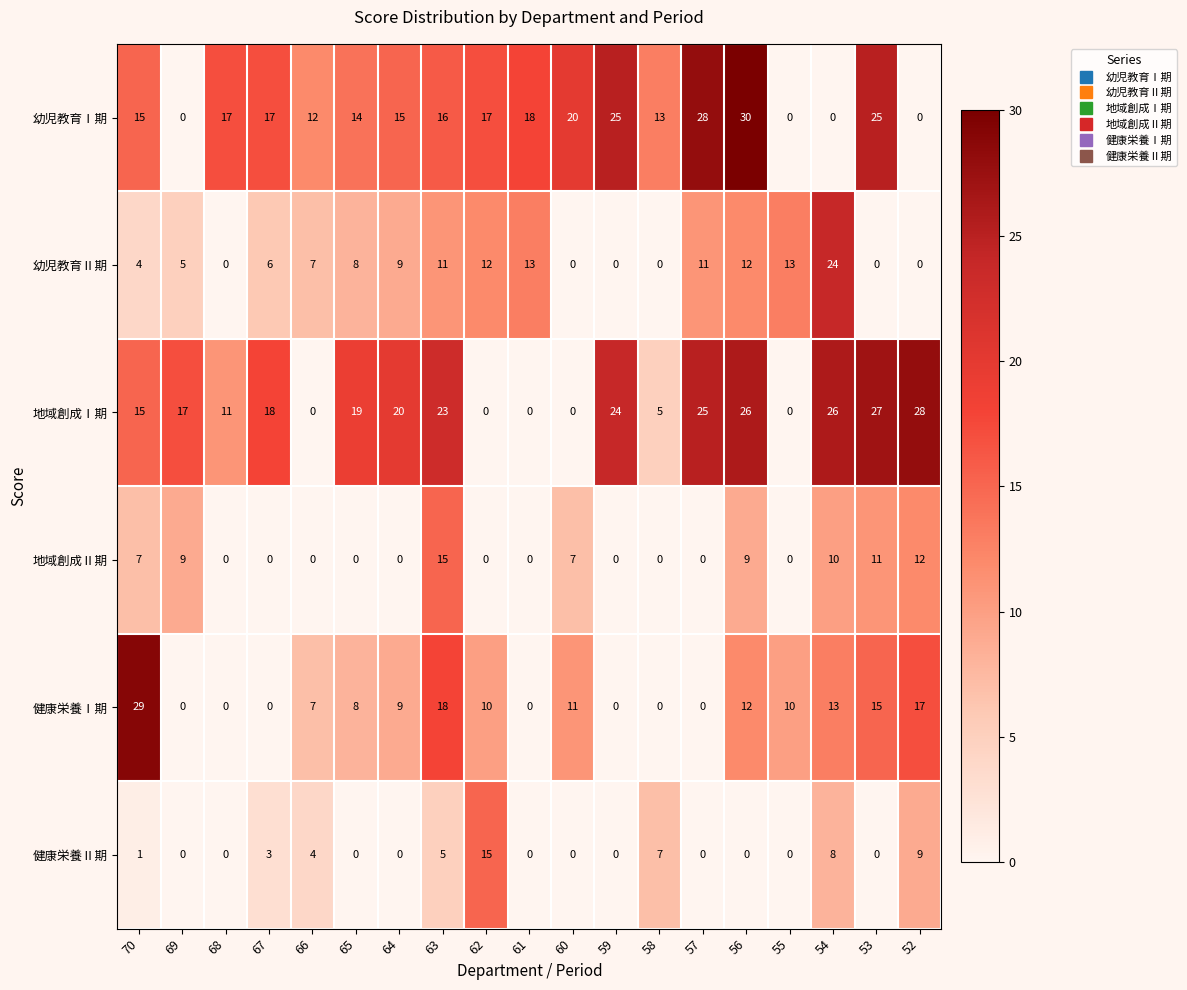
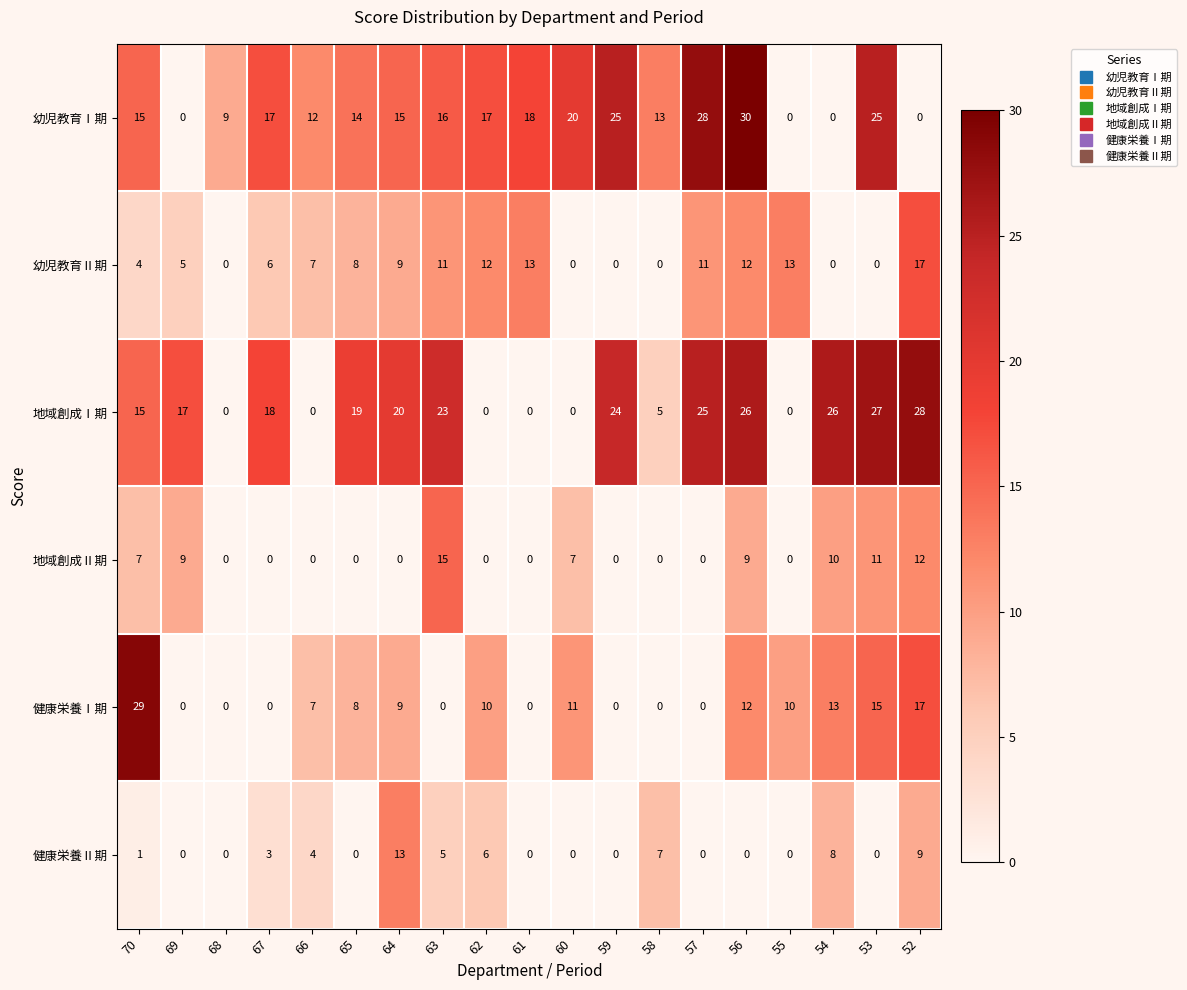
  {
    "幼児教育Ⅰ期": {
      "70": 15,
      "69": 0,
-     "68": 17,
+     "68": 9,
      "67": 17,
      "66": 12,
      "65": 14,
      "64": 15,
      "63": 16,
      "62": 17,
      "61": 18,
      "60": 20,
      "59": 25,
      "58": 13,
      "57": 28,
      "56": 30,
      "55": 0,
      "54": 0,
      "53": 25,
      "52": 0
    },
    "幼児教育Ⅱ期": {
      "70": 4,
      "69": 5,
      "68": 0,
      "67": 6,
      "66": 7,
      "65": 8,
      "64": 9,
      "63": 11,
      "62": 12,
      "61": 13,
      "60": 0,
      "59": 0,
      "58": 0,
      "57": 11,
      "56": 12,
      "55": 13,
-     "54": 24,
+     "54": 0,
      "53": 0,
-     "52": 0
+     "52": 17
    },
    "地域創成Ⅰ期": {
      "70": 15,
      "69": 17,
-     "68": 11,
+     "68": 0,
      "67": 18,
      "66": 0,
      "65": 19,
      "64": 20,
      "63": 23,
      "62": 0,
      "61": 0,
      "60": 0,
      "59": 24,
      "58": 5,
      "57": 25,
      "56": 26,
      "55": 0,
      "54": 26,
      "53": 27,
      "52": 28
    },
    "地域創成Ⅱ期": {
      "70": 7,
      "69": 9,
      "68": 0,
      "67": 0,
      "66": 0,
      "65": 0,
      "64": 0,
      "63": 15,
      "62": 0,
      "61": 0,
      "60": 7,
      "59": 0,
      "58": 0,
      "57": 0,
      "56": 9,
      "55": 0,
      "54": 10,
      "53": 11,
      "52": 12
    },
    "健康栄養Ⅰ期": {
      "70": 29,
      "69": 0,
      "68": 0,
      "67": 0,
      "66": 7,
      "65": 8,
      "64": 9,
-     "63": 18,
+     "63": 0,
      "62": 10,
      "61": 0,
      "60": 11,
      "59": 0,
      "58": 0,
      "57": 0,
      "56": 12,
      "55": 10,
      "54": 13,
      "53": 15,
      "52": 17
    },
    "健康栄養Ⅱ期": {
      "70": 1,
      "69": 0,
      "68": 0,
      "67": 3,
      "66": 4,
      "65": 0,
-     "64": 0,
+     "64": 13,
      "63": 5,
-     "62": 15,
+     "62": 6,
      "61": 0,
      "60": 0,
      "59": 0,
      "58": 7,
      "57": 0,
      "56": 0,
      "55": 0,
      "54": 8,
      "53": 0,
      "52": 9
    }
  }
